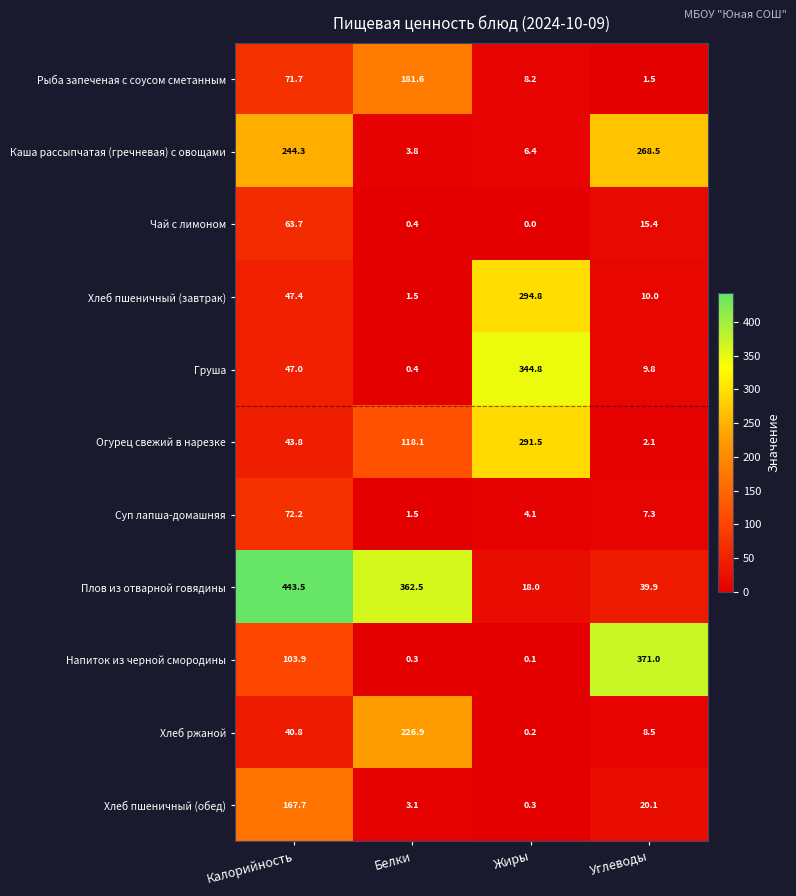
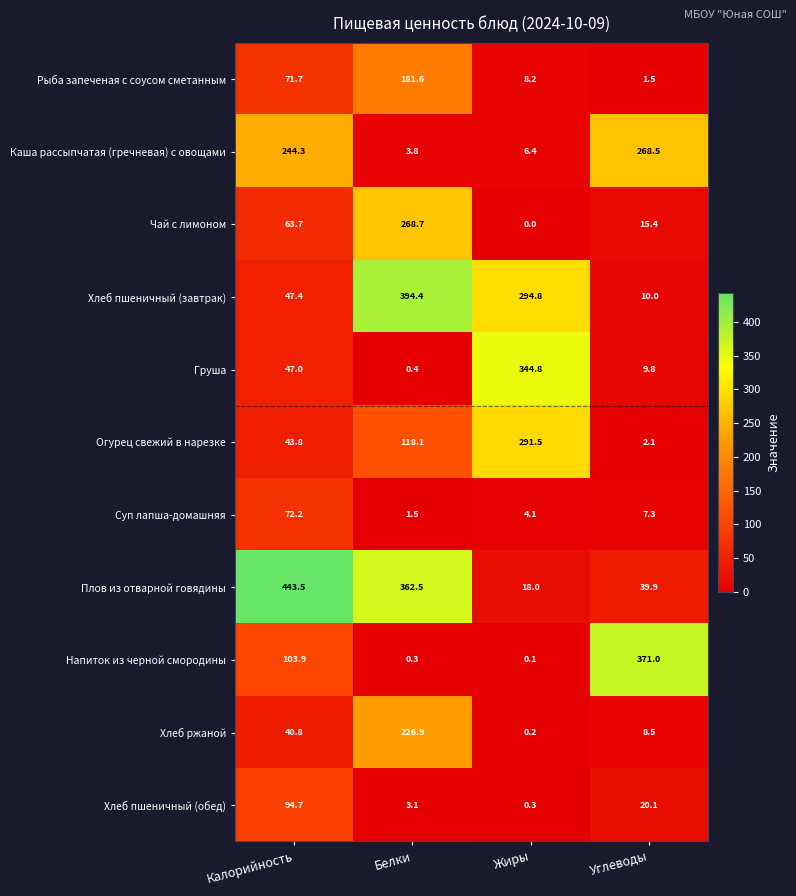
  {
    "Рыба запеченая с соусом сметанным": {
      "Калорийность": 71.7,
      "Белки": 181.6,
      "Жиры": 8.2,
      "Углеводы": 1.5
    },
    "Каша рассыпчатая (гречневая) с овощами": {
      "Калорийность": 244.3,
      "Белки": 3.8,
      "Жиры": 6.4,
      "Углеводы": 268.5
    },
    "Чай с лимоном": {
      "Калорийность": 63.7,
-     "Белки": 0.4,
+     "Белки": 268.7,
      "Жиры": 0.0,
      "Углеводы": 15.4
    },
    "Хлеб пшеничный (завтрак)": {
      "Калорийность": 47.4,
-     "Белки": 1.5,
+     "Белки": 394.4,
      "Жиры": 294.8,
      "Углеводы": 10.0
    },
    "Груша": {
      "Калорийность": 47.0,
      "Белки": 0.4,
      "Жиры": 344.8,
      "Углеводы": 9.8
    },
    "Огурец свежий в нарезке": {
      "Калорийность": 43.8,
      "Белки": 118.1,
      "Жиры": 291.5,
      "Углеводы": 2.1
    },
    "Суп лапша-домашняя": {
      "Калорийность": 72.2,
      "Белки": 1.5,
      "Жиры": 4.1,
      "Углеводы": 7.3
    },
    "Плов из отварной говядины": {
      "Калорийность": 443.5,
      "Белки": 362.5,
      "Жиры": 18.0,
      "Углеводы": 39.9
    },
    "Напиток из черной смородины": {
      "Калорийность": 103.9,
      "Белки": 0.3,
      "Жиры": 0.1,
      "Углеводы": 371.0
    },
    "Хлеб ржаной": {
      "Калорийность": 40.8,
      "Белки": 226.9,
      "Жиры": 0.2,
      "Углеводы": 8.5
    },
    "Хлеб пшеничный (обед)": {
-     "Калорийность": 167.7,
+     "Калорийность": 94.7,
      "Белки": 3.1,
      "Жиры": 0.3,
      "Углеводы": 20.1
    }
  }
